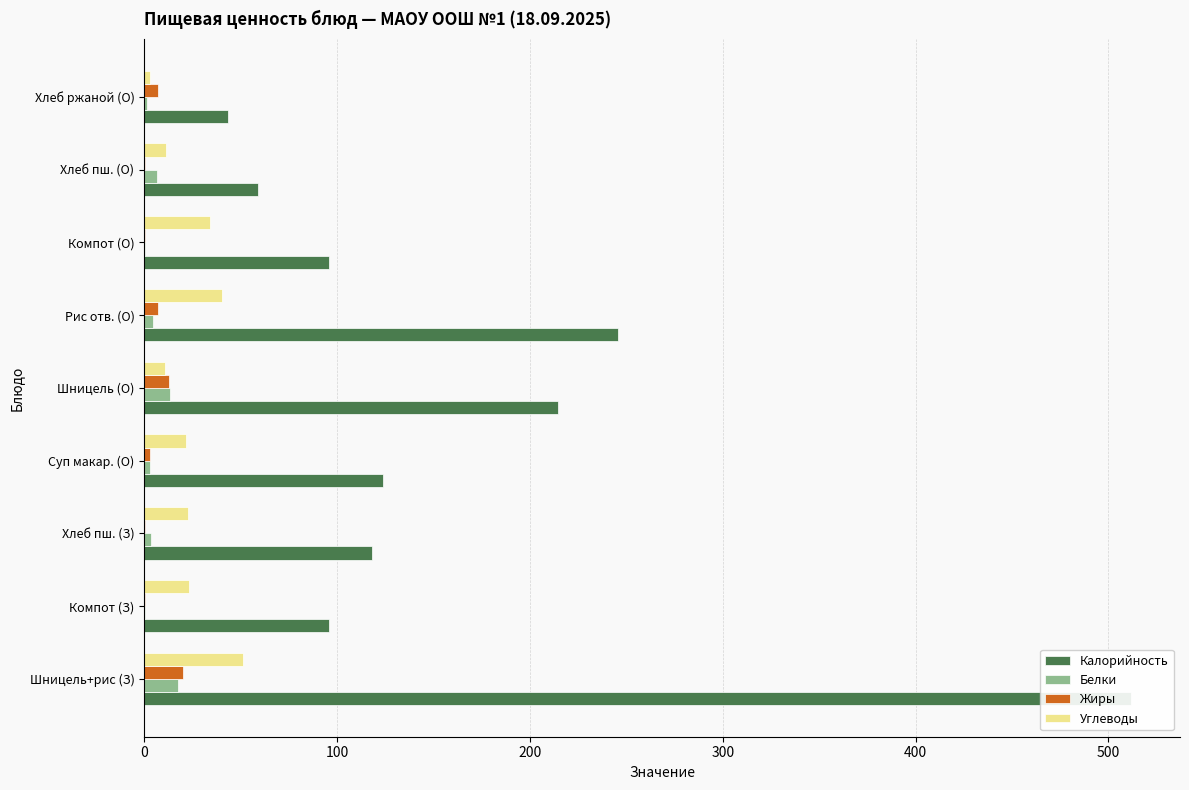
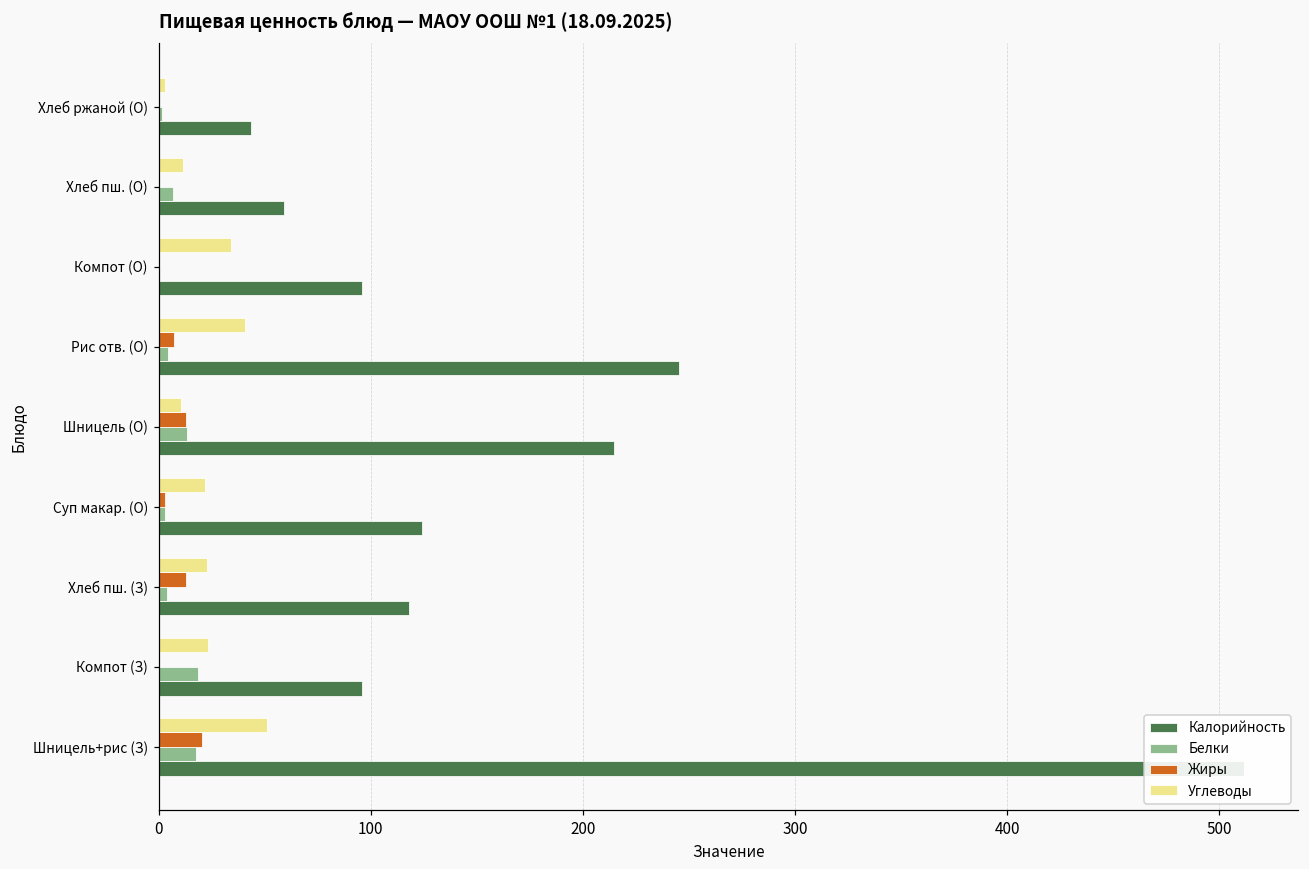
  {
    "Калорийность": {
      "Хлеб ржаной (О)": 44,
      "Хлеб пш. (О)": 59,
      "Компот (О)": 96,
      "Рис отв. (О)": 246,
      "Шницель (О)": 215,
      "Суп макар. (О)": 124,
      "Хлеб пш. (З)": 118,
      "Компот (З)": 96
    },
    "Белки": {
      "Хлеб ржаной (О)": 2,
      "Хлеб пш. (О)": 7,
      "Рис отв. (О)": 4,
      "Шницель (О)": 13,
      "Суп макар. (О)": 3,
      "Хлеб пш. (З)": 4,
-     "Компот (З)": 1,
+     "Компот (З)": 19,
      "Шницель+рис (З)": 18
    },
    "Жиры": {
-     "Хлеб ржаной (О)": 7,
+     "Хлеб ржаной (О)": 0,
      "Рис отв. (О)": 7,
      "Шницель (О)": 13,
      "Суп макар. (О)": 3,
-     "Хлеб пш. (З)": 0,
+     "Хлеб пш. (З)": 13,
      "Шницель+рис (З)": 20
    },
    "Углеводы": {
      "Хлеб ржаной (О)": 3,
      "Хлеб пш. (О)": 11,
      "Компот (О)": 34,
      "Рис отв. (О)": 41,
      "Шницель (О)": 11,
      "Суп макар. (О)": 22,
      "Хлеб пш. (З)": 23,
      "Компот (З)": 23,
      "Шницель+рис (З)": 51
    }
  }
